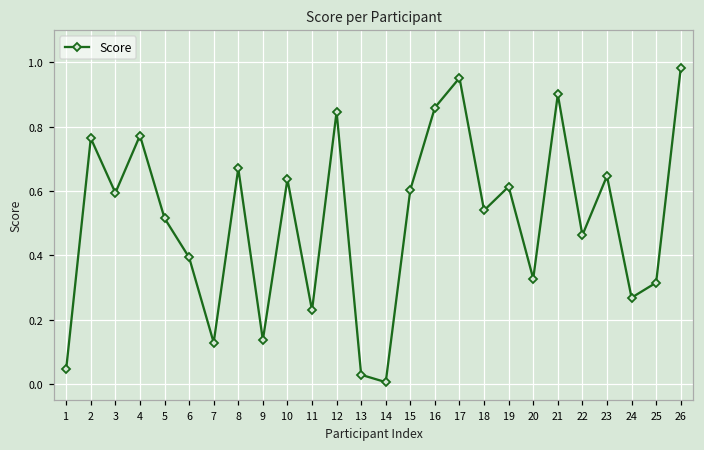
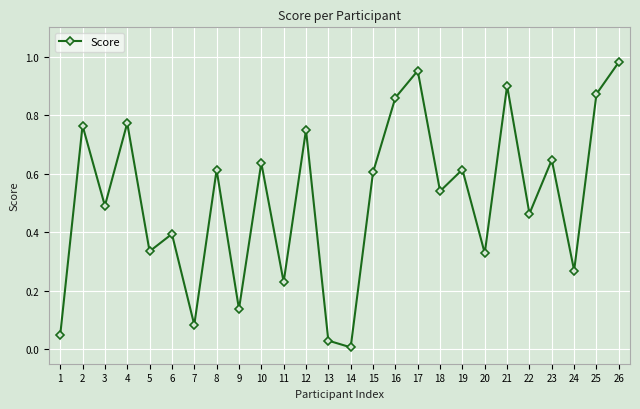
  {
    "1": 0.05,
    "2": 0.76,
-   "3": 0.59,
+   "3": 0.49,
    "4": 0.77,
-   "5": 0.52,
+   "5": 0.33,
    "6": 0.39,
-   "7": 0.13,
-   "8": 0.67,
+   "7": 0.08,
+   "8": 0.61,
    "9": 0.14,
    "10": 0.64,
    "11": 0.23,
-   "12": 0.85,
+   "12": 0.75,
    "13": 0.03,
    "14": 0.01,
    "15": 0.60,
    "16": 0.86,
    "17": 0.95,
    "18": 0.54,
    "19": 0.61,
    "20": 0.33,
    "21": 0.90,
    "22": 0.46,
    "23": 0.65,
    "24": 0.27,
-   "25": 0.32,
+   "25": 0.87,
    "26": 0.98
  }
